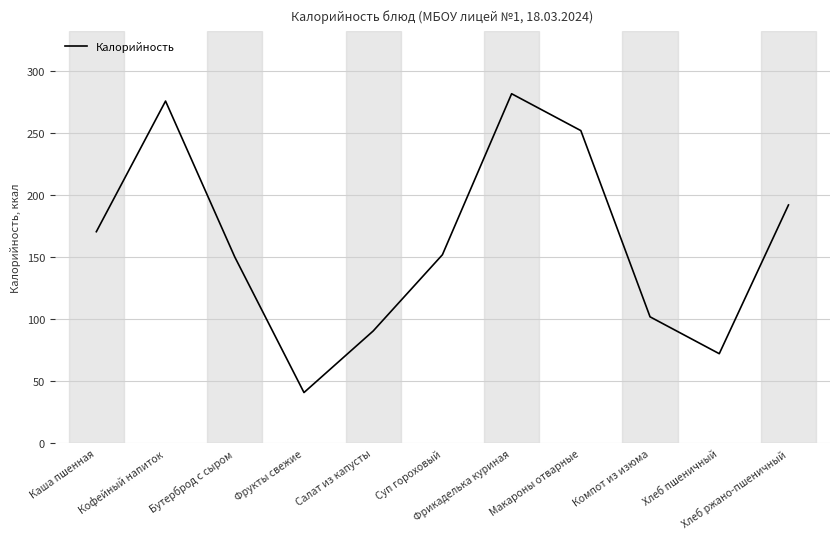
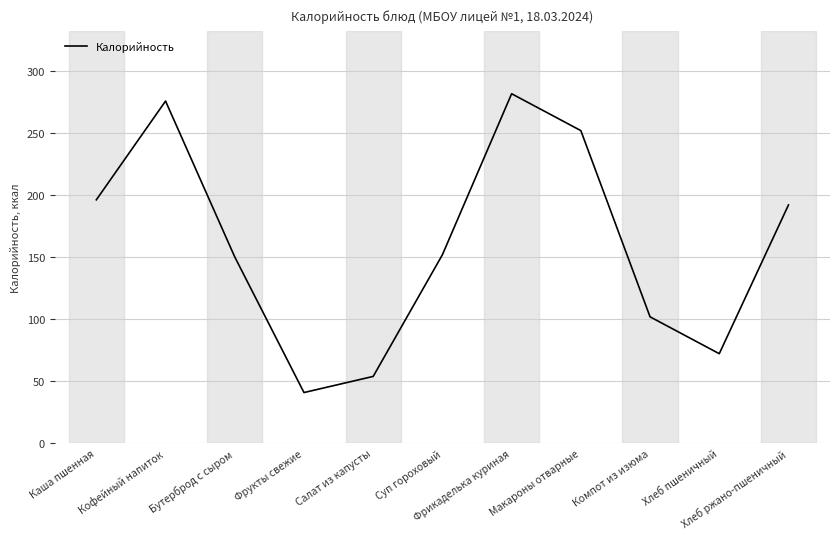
  {
-   "Каша пшенная": 171,
+   "Каша пшенная": 196,
    "Кофейный напиток": 276,
    "Бутерброд с сыром": 150,
    "Фрукты свежие": 41,
-   "Салат из капусты": 91,
+   "Салат из капусты": 54,
    "Суп гороховый": 152,
    "Фрикаделька куриная": 282,
    "Макароны отварные": 252,
    "Компот из изюма": 102,
    "Хлеб пшеничный": 72,
    "Хлеб ржано-пшеничный": 192
  }
